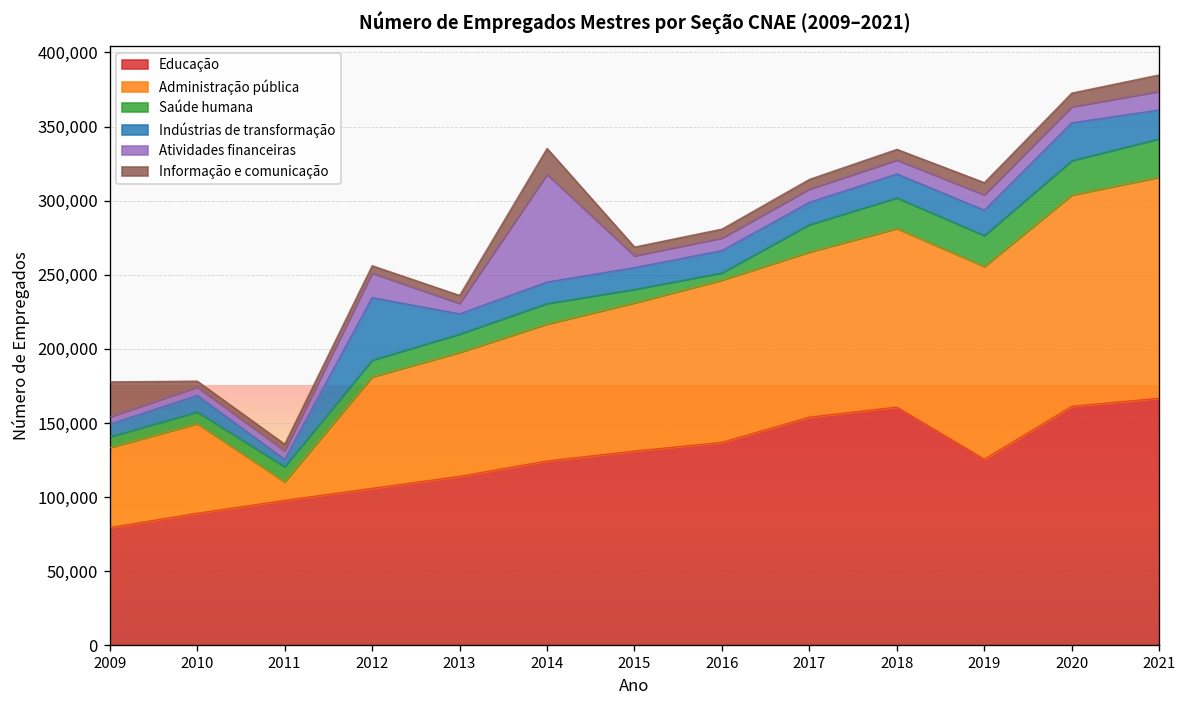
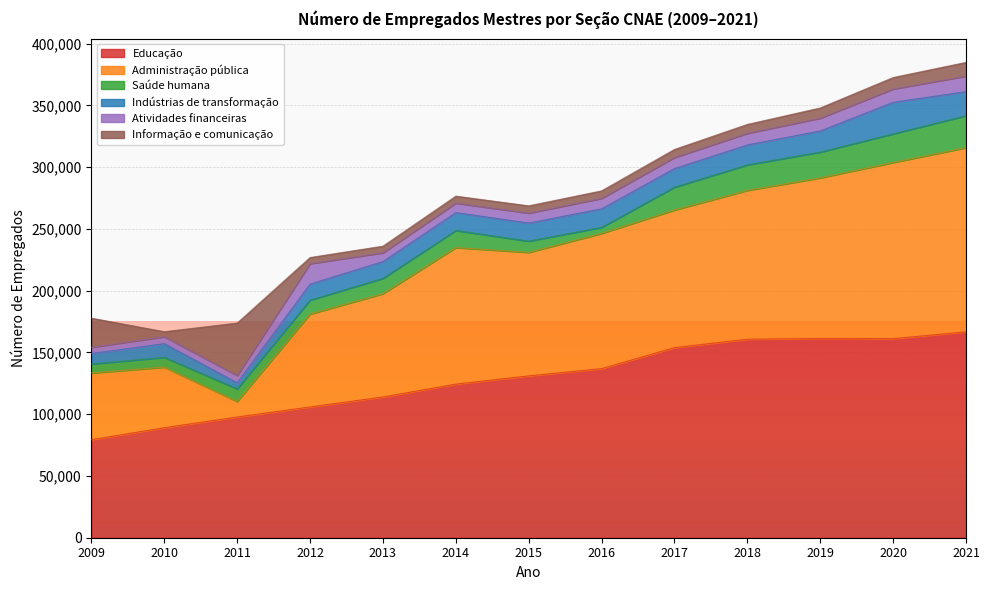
  {
    "Educação": {
      "2009": "79,000",
      "2010": "89,000",
      "2011": "98,000",
      "2012": "106,000",
      "2013": "114,000",
      "2014": "124,000",
      "2015": "131,000",
      "2016": "137,000",
      "2017": "154,000",
      "2018": "161,000",
-     "2019": "126,000",
+     "2019": "161,000",
      "2020": "161,000",
      "2021": "167,000"
    },
    "Administração pública": {
      "2009": "54,000",
-     "2010": "60,000",
+     "2010": "49,000",
      "2011": "13,000",
      "2012": "75,000",
      "2013": "84,000",
-     "2014": "92,000",
+     "2014": "111,000",
      "2015": "100,000",
      "2016": "110,000",
      "2017": "111,000",
      "2018": "121,000",
      "2019": "130,000",
      "2020": "143,000",
      "2021": "149,000"
    },
    "Saúde humana": {
      "2009": "7,000",
      "2010": "8,000",
      "2011": "10,000",
      "2012": "11,000",
      "2013": "12,000",
      "2014": "14,000",
      "2015": "9,000",
      "2016": "5,000",
      "2017": "19,000",
      "2018": "21,000",
      "2019": "21,000",
      "2020": "23,000",
      "2021": "26,000"
    },
    "Indústrias de transformação": {
      "2009": "9,000",
      "2010": "11,000",
      "2011": "5,000",
-     "2012": "42,000",
+     "2012": "13,000",
      "2013": "14,000",
      "2014": "14,000",
      "2015": "15,000",
      "2016": "15,000",
      "2017": "15,000",
      "2018": "16,000",
      "2019": "17,000",
      "2020": "26,000",
      "2021": "19,000"
    },
    "Atividades financeiras": {
      "2009": "5,000",
      "2010": "6,000",
      "2011": "6,000",
      "2012": "17,000",
      "2013": "7,000",
-     "2014": "73,000",
+     "2014": "8,000",
      "2015": "8,000",
      "2016": "8,000",
      "2017": "9,000",
      "2018": "9,000",
      "2019": "10,000",
      "2020": "11,000",
      "2021": "13,000"
    },
    "Informação e comunicação": {
      "2009": "24,000",
      "2010": "4,000",
-     "2011": "4,000",
+     "2011": "43,000",
      "2012": "5,000",
      "2013": "5,000",
-     "2014": "18,000",
+     "2014": "6,000",
      "2015": "6,000",
      "2016": "6,000",
      "2017": "7,000",
      "2018": "7,000",
      "2019": "8,000",
      "2020": "9,000",
      "2021": "11,000"
    }
  }
